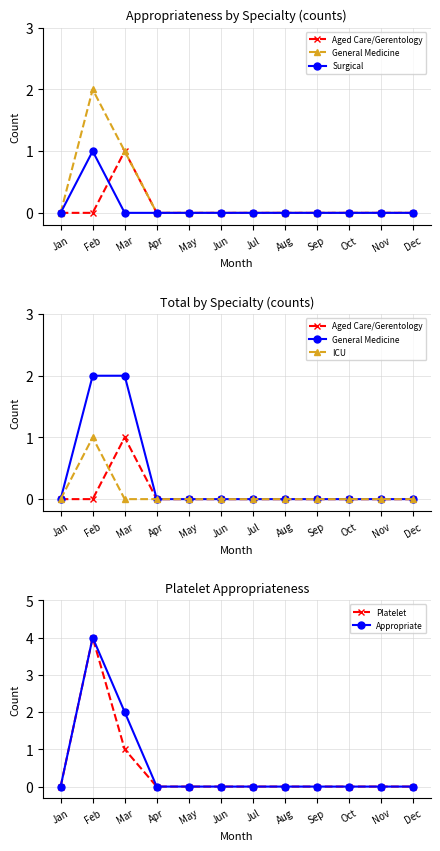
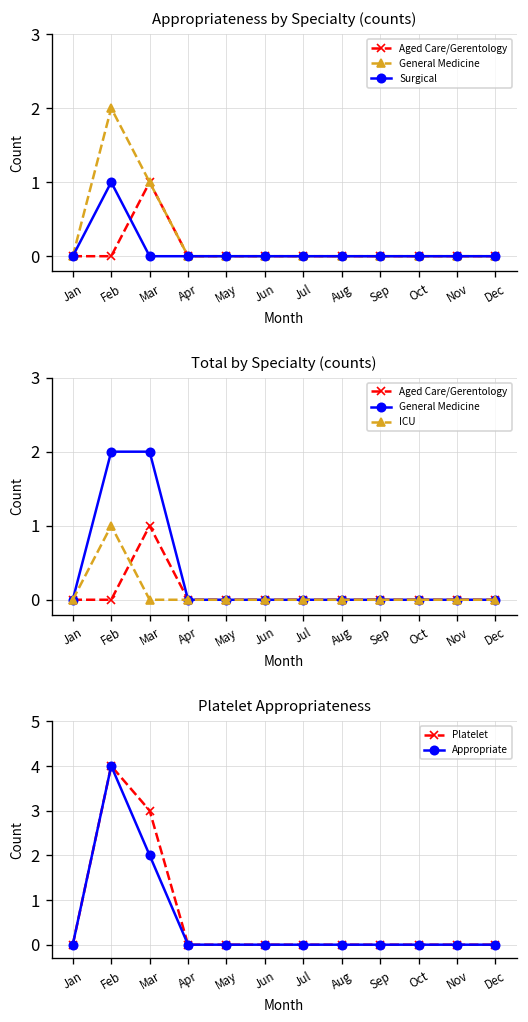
  {
    "Appropriateness by Specialty (counts)": {
      "Aged Care/Gerentology": {
        "Feb": 0.0
      },
      "Surgical": {
        "Feb": 1.0,
        "Mar": 0.0
      }
    },
    "Total by Specialty (counts)": {
      "Aged Care/Gerentology": {
        "Feb": 0.0,
        "Mar": 1.0
      },
      "General Medicine": {
        "Feb": 2.0,
        "Mar": 2.0
      },
      "ICU": {
        "Feb": 1.0,
        "Mar": 0.0
      }
    },
    "Platelet Appropriateness": {
      "Platelet": {
-       "Mar": 1
+       "Mar": 3
      },
      "Appropriate": {
        "Mar": 2
      }
    }
  }
